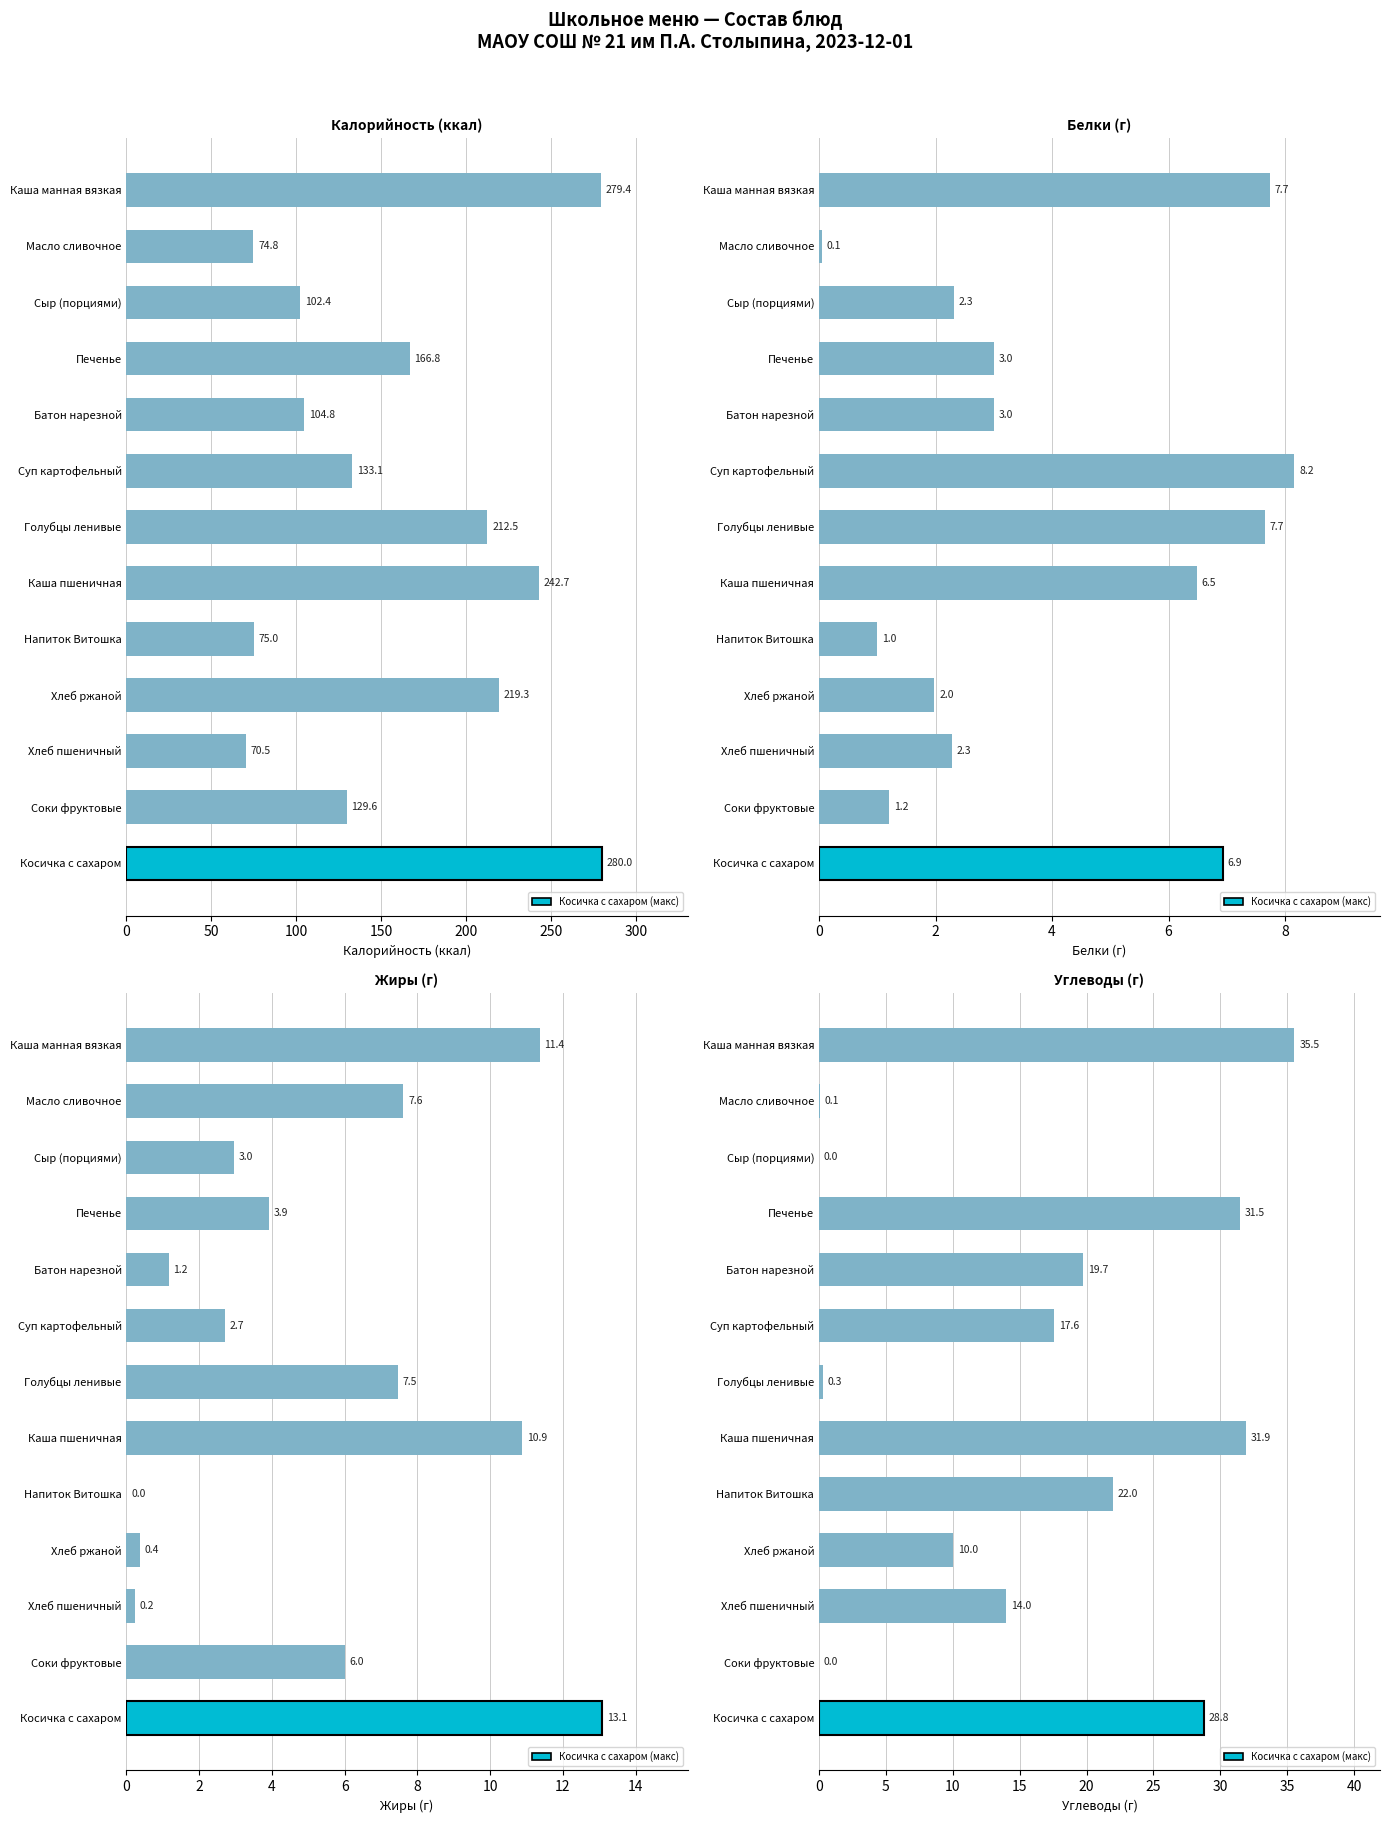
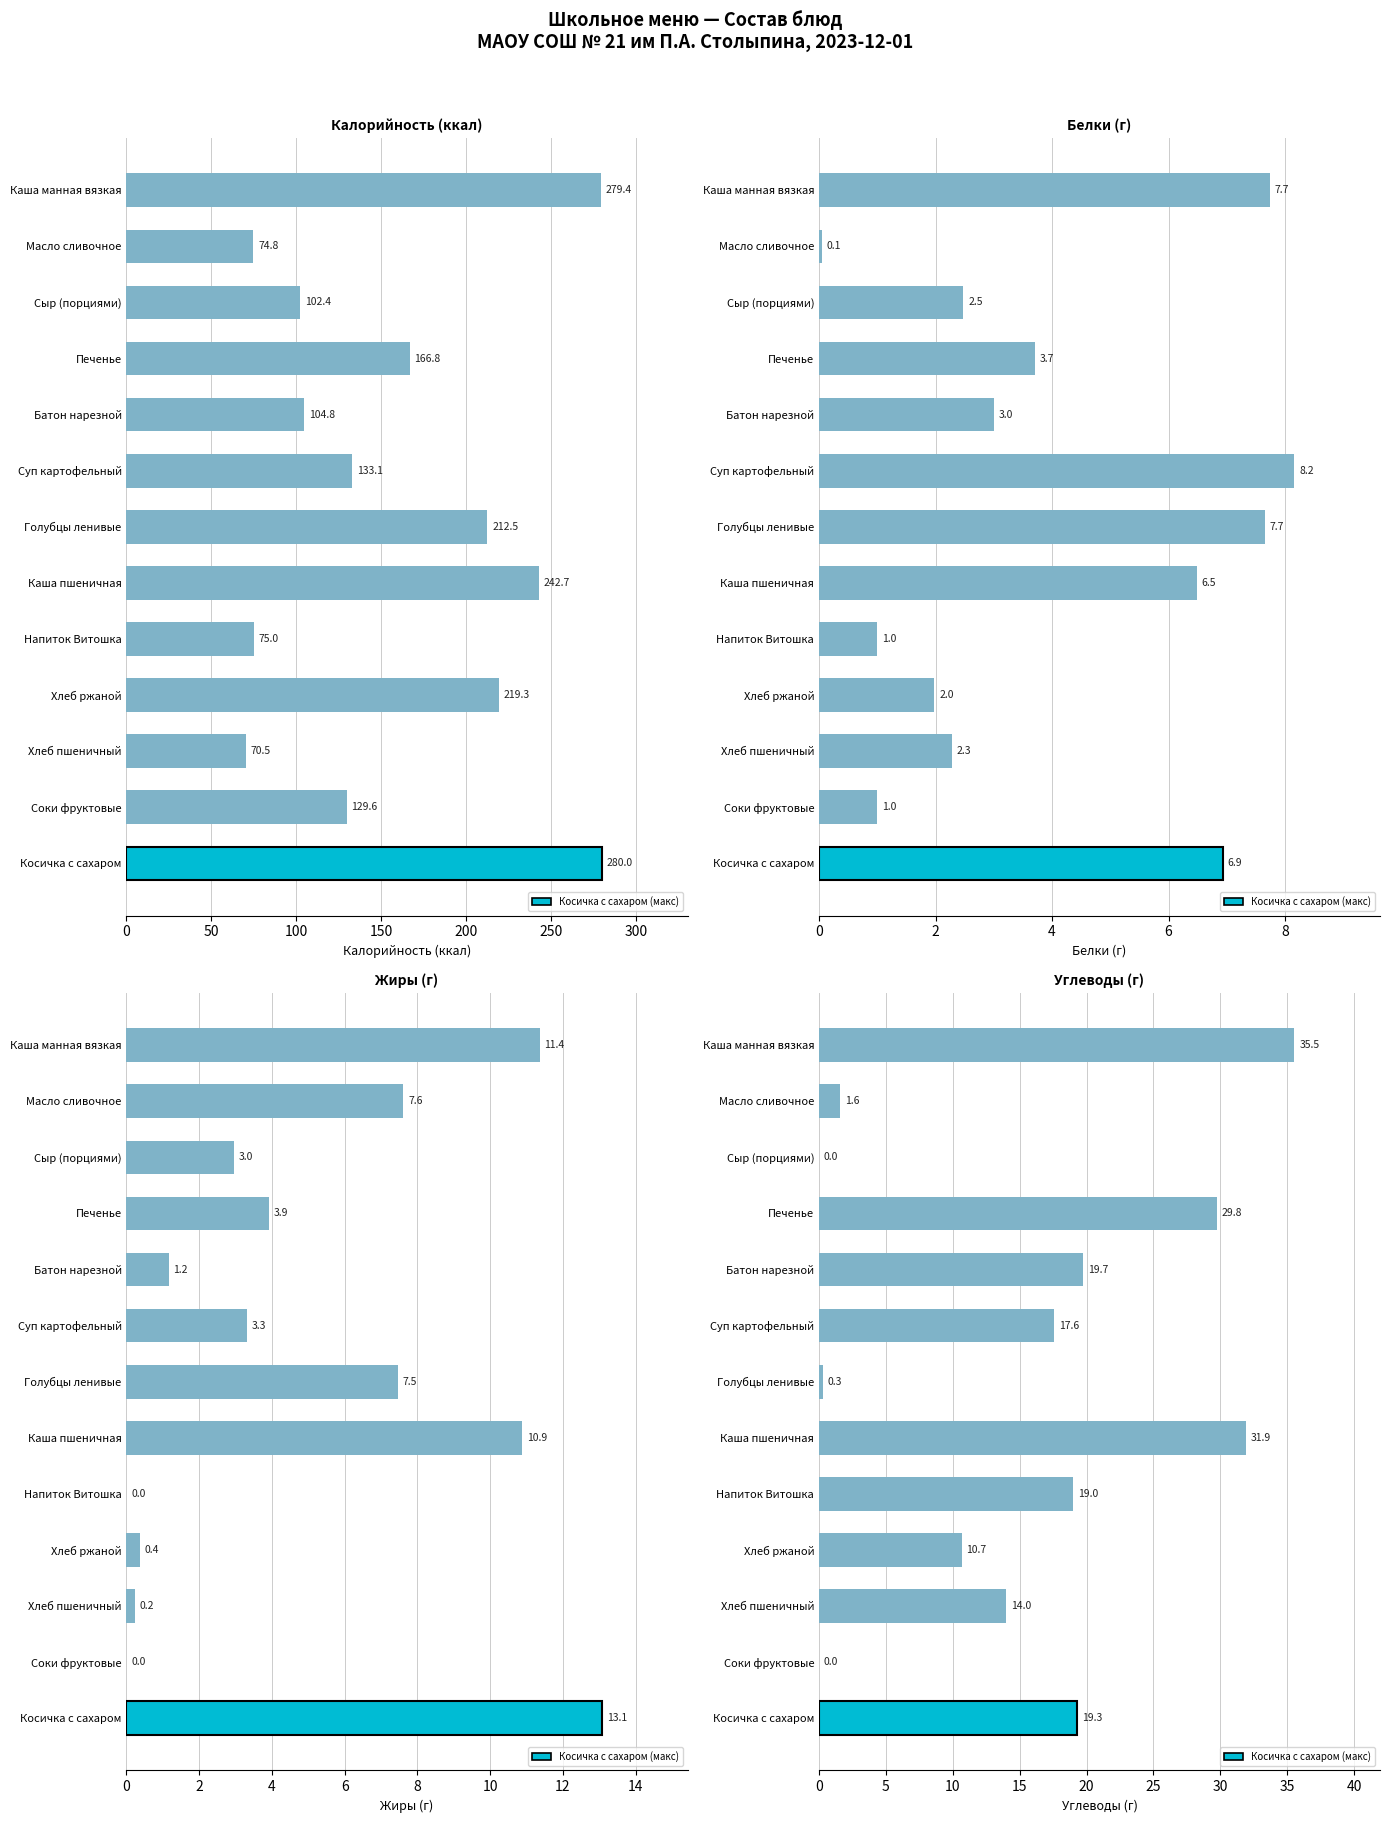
  {
    "Калорийность (ккал)": {
      "Каша манная вязкая": 279.4,
      "Масло сливочное": 74.8,
      "Сыр (порциями)": 102.4,
      "Печенье": 166.8,
      "Батон нарезной": 104.8,
      "Суп картофельный": 133.1,
      "Голубцы ленивые": 212.5,
      "Каша пшеничная": 242.7,
      "Напиток Витошка": 75.0,
      "Хлеб ржаной": 219.3,
      "Хлеб пшеничный": 70.5,
      "Соки фруктовые": 129.6,
      "Косичка с сахаром": 280.0
    },
    "Белки (г)": {
      "Каша манная вязкая": 7.7,
      "Масло сливочное": 0.1,
-     "Сыр (порциями)": 2.3,
-     "Печенье": 3.0,
+     "Сыр (порциями)": 2.5,
+     "Печенье": 3.7,
      "Батон нарезной": 3.0,
      "Суп картофельный": 8.2,
      "Голубцы ленивые": 7.7,
      "Каша пшеничная": 6.5,
      "Напиток Витошка": 1.0,
      "Хлеб ржаной": 2.0,
      "Хлеб пшеничный": 2.3,
-     "Соки фруктовые": 1.2,
+     "Соки фруктовые": 1.0,
      "Косичка с сахаром": 6.9
    },
    "Жиры (г)": {
      "Каша манная вязкая": 11.4,
      "Масло сливочное": 7.6,
      "Сыр (порциями)": 3.0,
      "Печенье": 3.9,
      "Батон нарезной": 1.2,
-     "Суп картофельный": 2.7,
+     "Суп картофельный": 3.3,
      "Голубцы ленивые": 7.5,
      "Каша пшеничная": 10.9,
      "Напиток Витошка": 0.0,
      "Хлеб ржаной": 0.4,
      "Хлеб пшеничный": 0.2,
-     "Соки фруктовые": 6.0,
+     "Соки фруктовые": 0.0,
      "Косичка с сахаром": 13.1
    },
    "Углеводы (г)": {
      "Каша манная вязкая": 35.5,
-     "Масло сливочное": 0.1,
+     "Масло сливочное": 1.6,
      "Сыр (порциями)": 0.0,
-     "Печенье": 31.5,
+     "Печенье": 29.8,
      "Батон нарезной": 19.7,
      "Суп картофельный": 17.6,
      "Голубцы ленивые": 0.3,
      "Каша пшеничная": 31.9,
-     "Напиток Витошка": 22.0,
-     "Хлеб ржаной": 10.0,
+     "Напиток Витошка": 19.0,
+     "Хлеб ржаной": 10.7,
      "Хлеб пшеничный": 14.0,
      "Соки фруктовые": 0.0,
-     "Косичка с сахаром": 28.8
+     "Косичка с сахаром": 19.3
    }
  }
